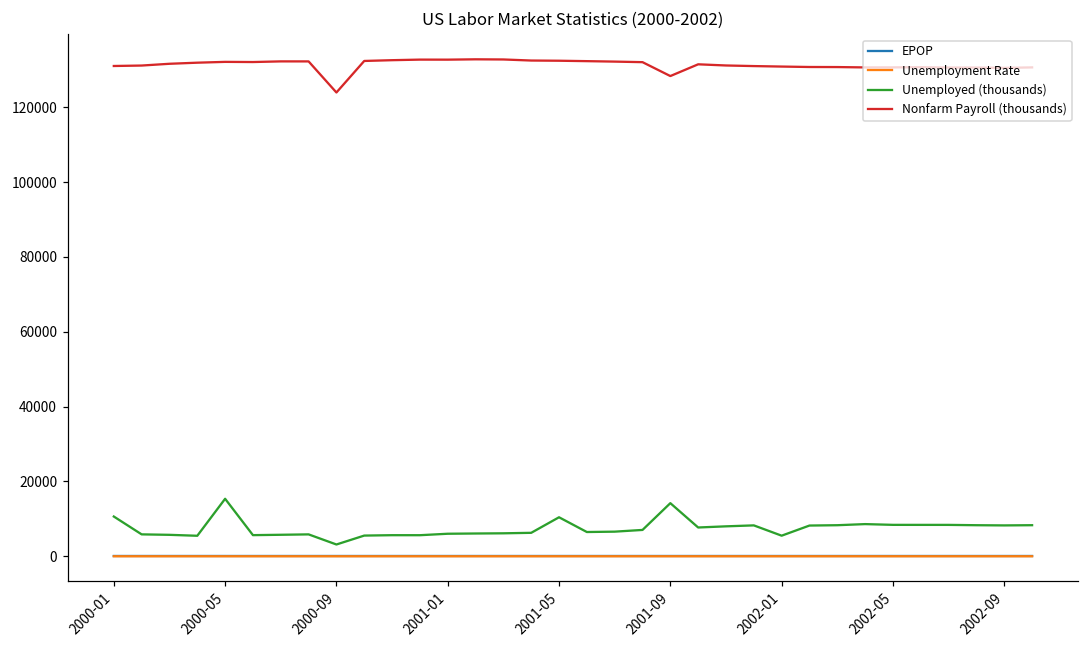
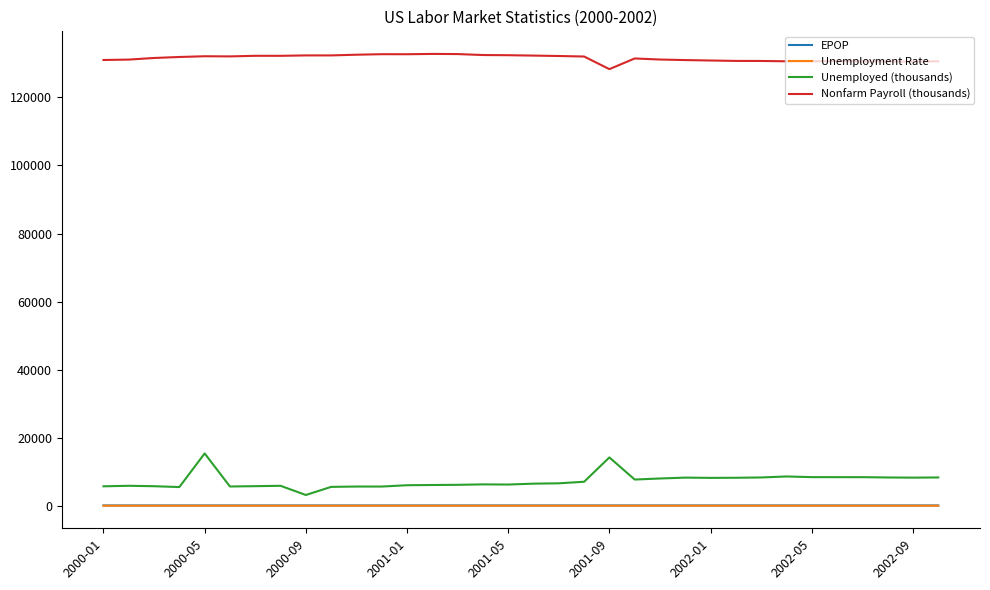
  {
    "Unemployed (thousands)": {
-     "2000-01": 11000,
+     "2000-01": 6000,
      "2000-05": 15000,
      "2000-09": 3000,
      "2001-01": 6000,
-     "2001-05": 10000,
+     "2001-05": 6000,
      "2001-09": 14000,
-     "2002-01": 6000,
+     "2002-01": 8000,
      "2002-05": 8000,
      "2002-09": 8000
    },
    "Nonfarm Payroll (thousands)": {
      "2000-01": 131000,
      "2000-05": 132000,
-     "2000-09": 124000,
+     "2000-09": 132000,
      "2001-01": 133000,
      "2001-05": 132000,
      "2001-09": 128000,
      "2002-01": 131000
    }
  }
